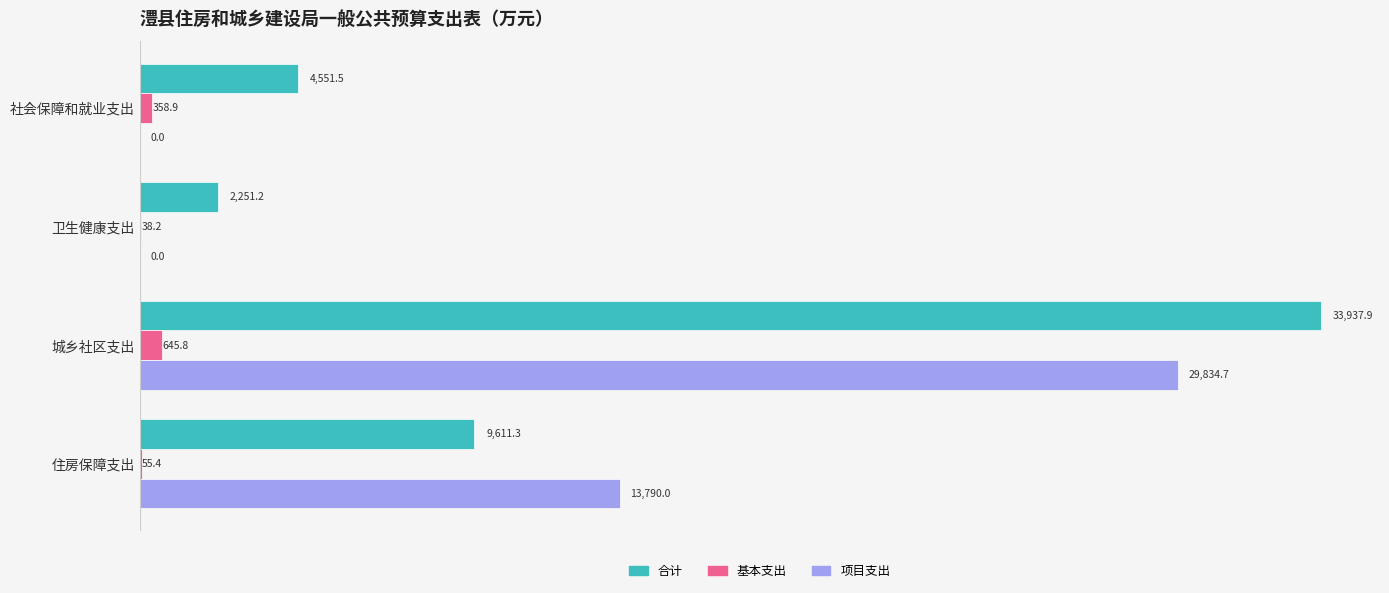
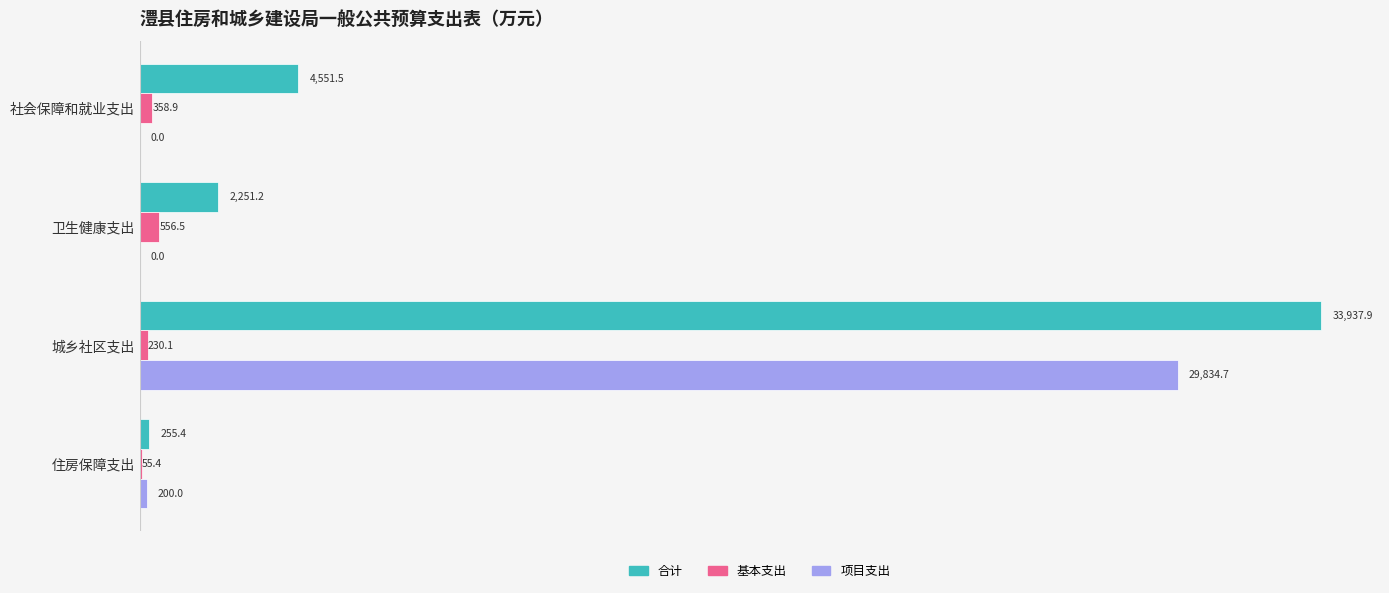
  {
    "合计": {
      "社会保障和就业支出": "4,551.5",
      "卫生健康支出": "2,251.2",
      "城乡社区支出": "33,937.9",
-     "住房保障支出": "9,611.3"
+     "住房保障支出": "255.4"
    },
    "基本支出": {
      "社会保障和就业支出": "358.9",
-     "卫生健康支出": "38.2",
-     "城乡社区支出": "645.8",
+     "卫生健康支出": "556.5",
+     "城乡社区支出": "230.1",
      "住房保障支出": "55.4"
    },
    "项目支出": {
      "社会保障和就业支出": "0.0",
      "卫生健康支出": "0.0",
      "城乡社区支出": "29,834.7",
-     "住房保障支出": "13,790.0"
+     "住房保障支出": "200.0"
    }
  }
